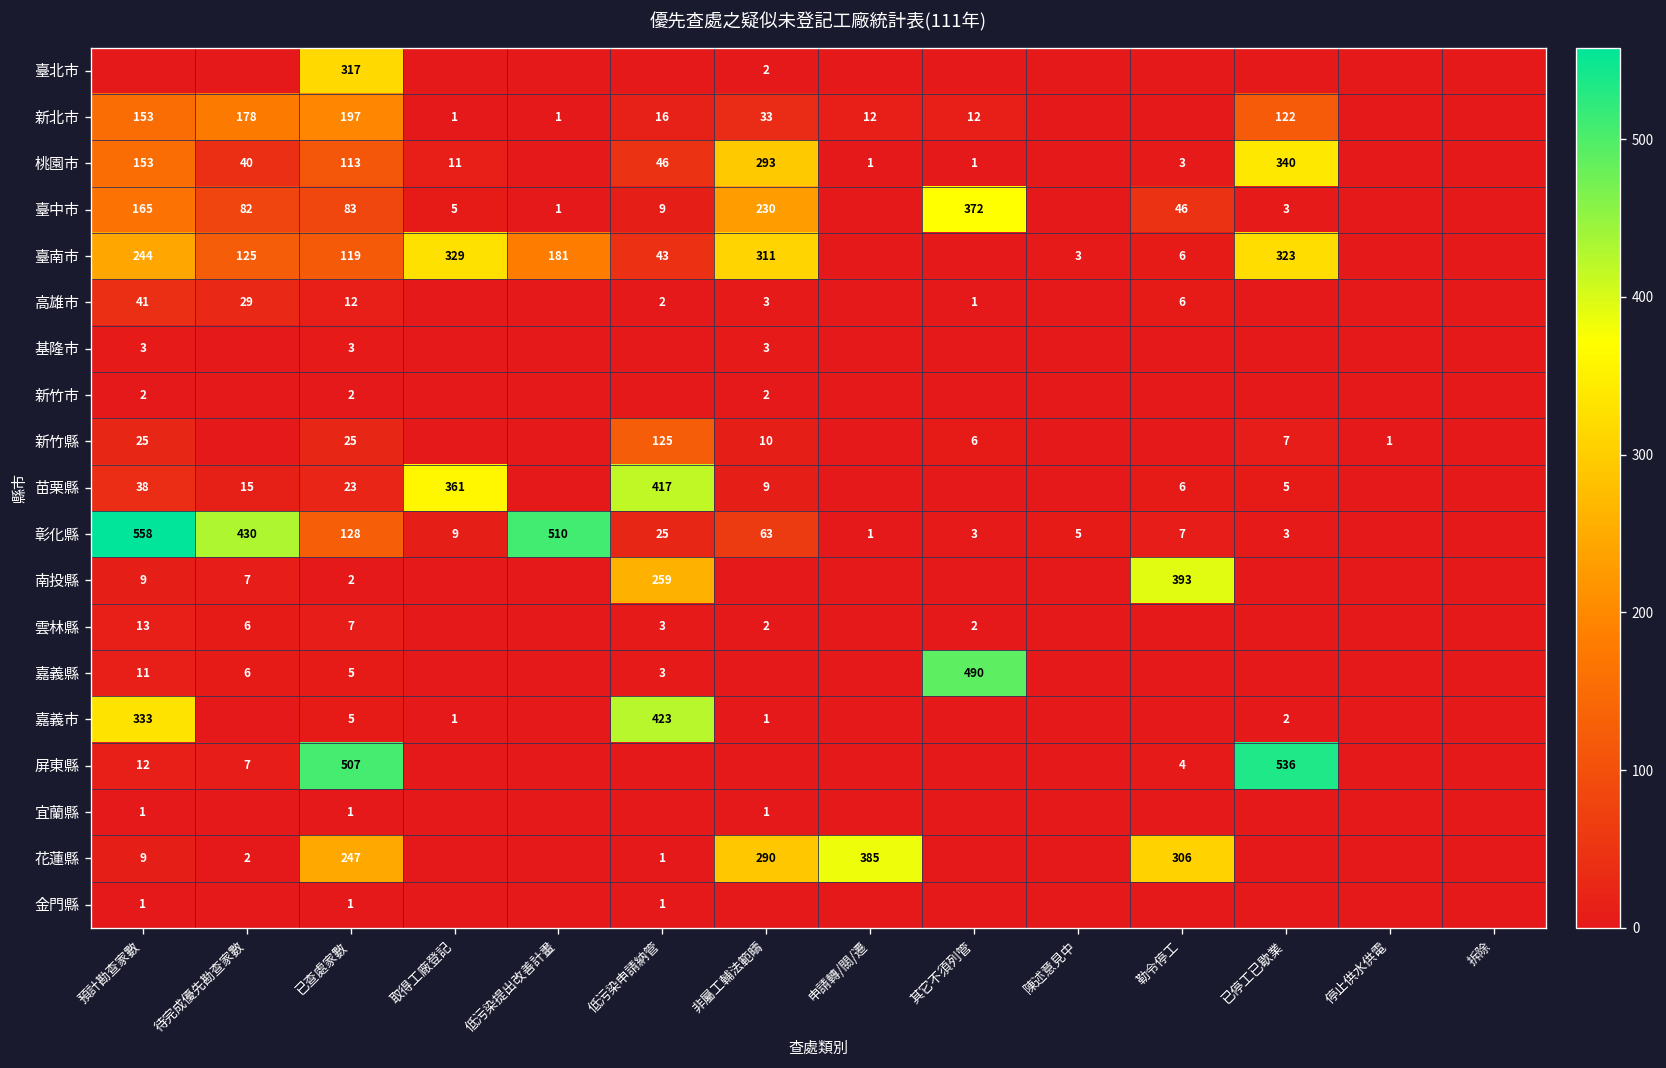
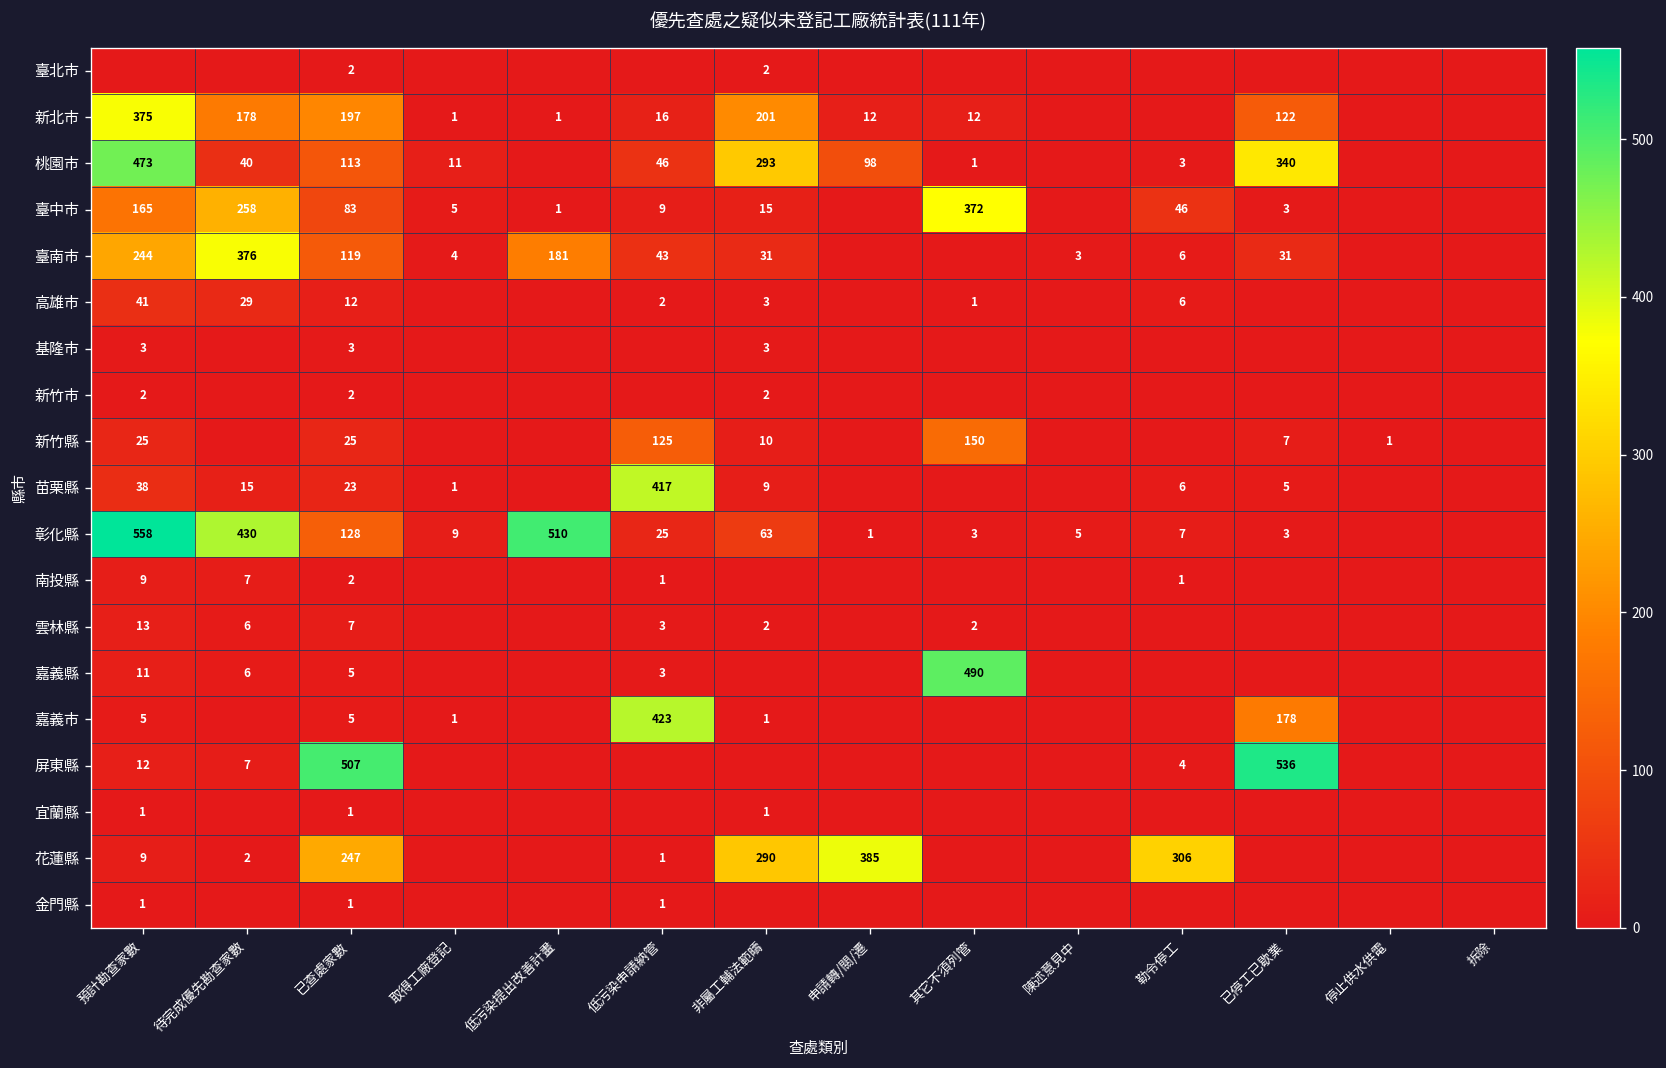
  {
    "臺北市": {
-     "已查處家數": 317,
+     "已查處家數": 2,
      "非屬工輔法範疇": 2
    },
    "新北市": {
-     "預計勘查家數": 153,
+     "預計勘查家數": 375,
      "待完成優先勘查家數": 178,
      "已查處家數": 197,
      "取得工廠登記": 1,
      "低污染提出改善計畫": 1,
      "低污染申請納管": 16,
-     "非屬工輔法範疇": 33,
+     "非屬工輔法範疇": 201,
      "申請轉/關/遷": 12,
      "其它不須列管": 12,
      "已停工已歇業": 122
    },
    "桃園市": {
-     "預計勘查家數": 153,
+     "預計勘查家數": 473,
      "待完成優先勘查家數": 40,
      "已查處家數": 113,
      "取得工廠登記": 11,
      "低污染申請納管": 46,
      "非屬工輔法範疇": 293,
-     "申請轉/關/遷": 1,
+     "申請轉/關/遷": 98,
      "其它不須列管": 1,
      "勒令停工": 3,
      "已停工已歇業": 340
    },
    "臺中市": {
      "預計勘查家數": 165,
-     "待完成優先勘查家數": 82,
+     "待完成優先勘查家數": 258,
      "已查處家數": 83,
      "取得工廠登記": 5,
      "低污染提出改善計畫": 1,
      "低污染申請納管": 9,
-     "非屬工輔法範疇": 230,
+     "非屬工輔法範疇": 15,
      "其它不須列管": 372,
      "勒令停工": 46,
      "已停工已歇業": 3
    },
    "臺南市": {
      "預計勘查家數": 244,
-     "待完成優先勘查家數": 125,
+     "待完成優先勘查家數": 376,
      "已查處家數": 119,
-     "取得工廠登記": 329,
+     "取得工廠登記": 4,
      "低污染提出改善計畫": 181,
      "低污染申請納管": 43,
-     "非屬工輔法範疇": 311,
+     "非屬工輔法範疇": 31,
      "陳述意見中": 3,
      "勒令停工": 6,
-     "已停工已歇業": 323
+     "已停工已歇業": 31
    },
    "高雄市": {
      "預計勘查家數": 41,
      "待完成優先勘查家數": 29,
      "已查處家數": 12,
      "低污染申請納管": 2,
      "非屬工輔法範疇": 3,
      "其它不須列管": 1,
      "勒令停工": 6
    },
    "基隆市": {
      "預計勘查家數": 3,
      "已查處家數": 3,
      "非屬工輔法範疇": 3
    },
    "新竹市": {
      "預計勘查家數": 2,
      "已查處家數": 2,
      "非屬工輔法範疇": 2
    },
    "新竹縣": {
      "預計勘查家數": 25,
      "已查處家數": 25,
      "低污染申請納管": 125,
      "非屬工輔法範疇": 10,
-     "其它不須列管": 6,
+     "其它不須列管": 150,
      "已停工已歇業": 7,
      "停止供水供電": 1
    },
    "苗栗縣": {
      "預計勘查家數": 38,
      "待完成優先勘查家數": 15,
      "已查處家數": 23,
-     "取得工廠登記": 361,
+     "取得工廠登記": 1,
      "低污染申請納管": 417,
      "非屬工輔法範疇": 9,
      "勒令停工": 6,
      "已停工已歇業": 5
    },
    "彰化縣": {
      "預計勘查家數": 558,
      "待完成優先勘查家數": 430,
      "已查處家數": 128,
      "取得工廠登記": 9,
      "低污染提出改善計畫": 510,
      "低污染申請納管": 25,
      "非屬工輔法範疇": 63,
      "申請轉/關/遷": 1,
      "其它不須列管": 3,
      "陳述意見中": 5,
      "勒令停工": 7,
      "已停工已歇業": 3
    },
    "南投縣": {
      "預計勘查家數": 9,
      "待完成優先勘查家數": 7,
      "已查處家數": 2,
-     "低污染申請納管": 259,
-     "勒令停工": 393
+     "低污染申請納管": 1,
+     "勒令停工": 1
    },
    "雲林縣": {
      "預計勘查家數": 13,
      "待完成優先勘查家數": 6,
      "已查處家數": 7,
      "低污染申請納管": 3,
      "非屬工輔法範疇": 2,
      "其它不須列管": 2
    },
    "嘉義縣": {
      "預計勘查家數": 11,
      "待完成優先勘查家數": 6,
      "已查處家數": 5,
      "低污染申請納管": 3,
      "其它不須列管": 490
    },
    "嘉義市": {
-     "預計勘查家數": 333,
+     "預計勘查家數": 5,
      "已查處家數": 5,
      "取得工廠登記": 1,
      "低污染申請納管": 423,
      "非屬工輔法範疇": 1,
-     "已停工已歇業": 2
+     "已停工已歇業": 178
    },
    "屏東縣": {
      "預計勘查家數": 12,
      "待完成優先勘查家數": 7,
      "已查處家數": 507,
      "勒令停工": 4,
      "已停工已歇業": 536
    },
    "宜蘭縣": {
      "預計勘查家數": 1,
      "已查處家數": 1,
      "非屬工輔法範疇": 1
    },
    "花蓮縣": {
      "預計勘查家數": 9,
      "待完成優先勘查家數": 2,
      "已查處家數": 247,
      "低污染申請納管": 1,
      "非屬工輔法範疇": 290,
      "申請轉/關/遷": 385,
      "勒令停工": 306
    },
    "金門縣": {
      "預計勘查家數": 1,
      "已查處家數": 1,
      "低污染申請納管": 1
    }
  }
